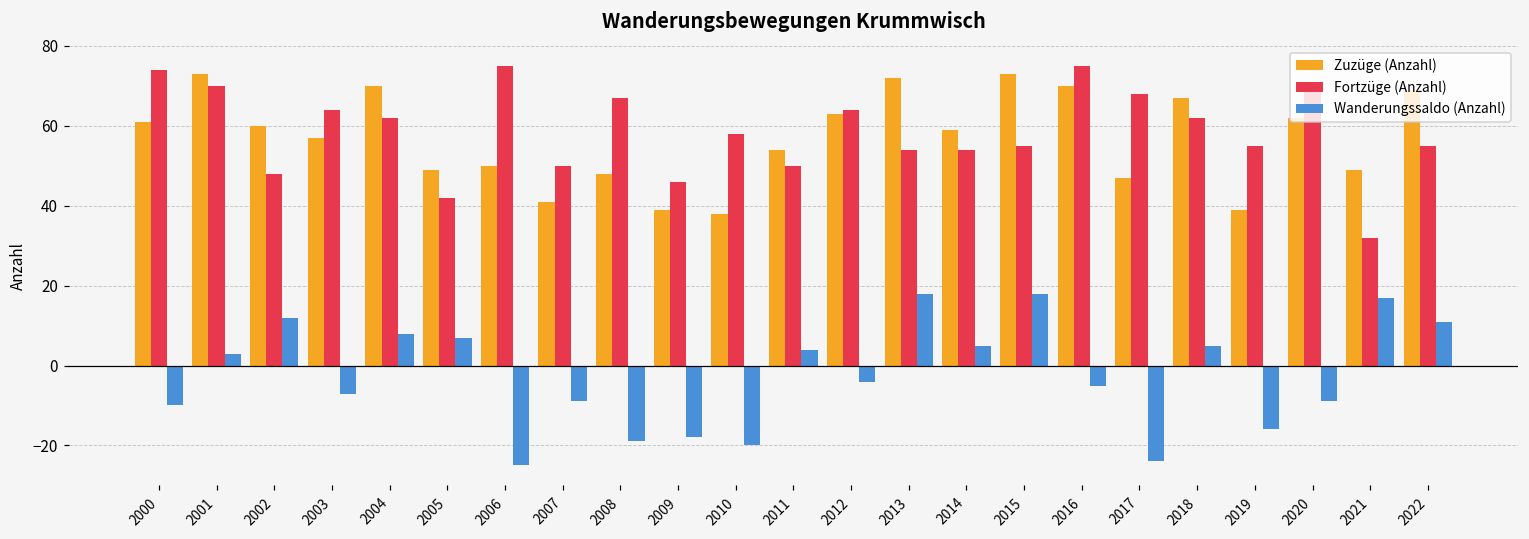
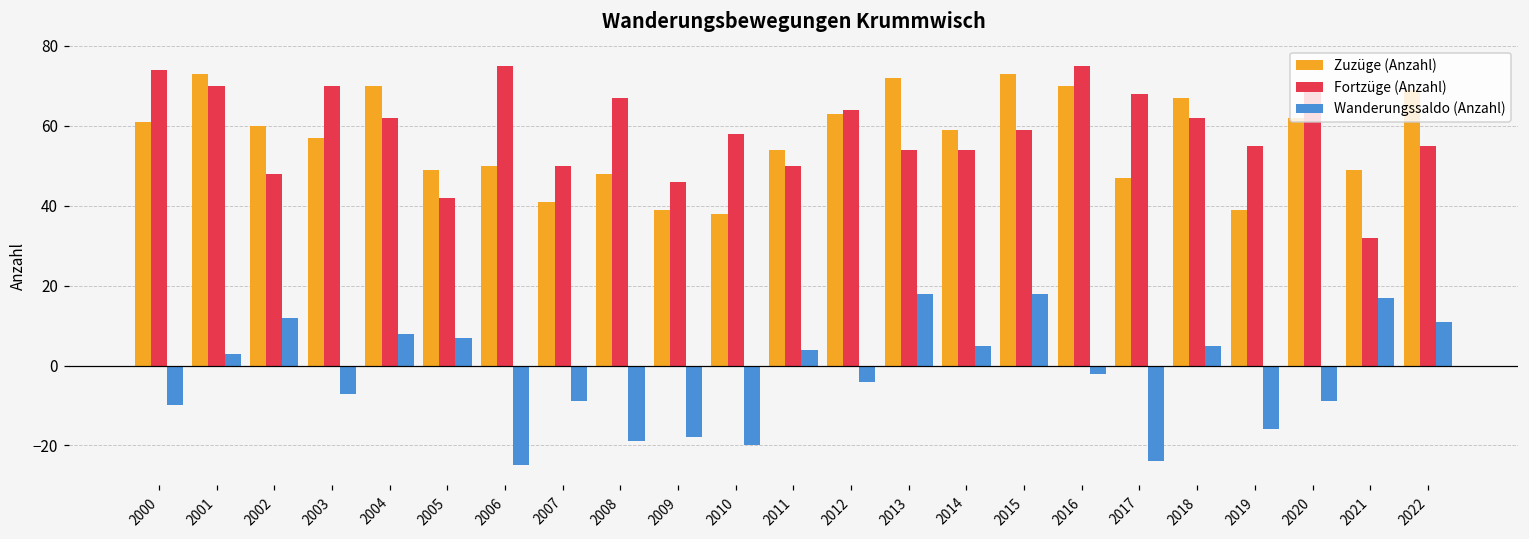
  {
    "Zuzüge (Anzahl)": {
      "2000": 61,
      "2001": 73,
      "2002": 60,
      "2003": 57,
      "2004": 70,
      "2005": 49,
      "2006": 50,
      "2007": 41,
      "2008": 48,
      "2009": 39,
      "2010": 38,
      "2011": 54,
      "2012": 63,
      "2013": 72,
      "2014": 59,
      "2015": 73,
      "2016": 70,
      "2017": 47,
      "2018": 67,
      "2019": 39,
      "2021": 49
    },
    "Fortzüge (Anzahl)": {
      "2000": 74,
      "2001": 70,
      "2002": 48,
-     "2003": 64,
+     "2003": 70,
      "2004": 62,
      "2005": 42,
      "2006": 75,
      "2007": 50,
      "2008": 67,
      "2009": 46,
      "2010": 58,
      "2011": 50,
      "2012": 64,
      "2013": 54,
      "2014": 54,
-     "2015": 55,
+     "2015": 59,
      "2016": 75,
      "2017": 68,
      "2018": 62,
      "2019": 55,
      "2021": 32,
      "2022": 55
    },
    "Wanderungssaldo (Anzahl)": {
      "2000": -10,
      "2001": 3,
      "2002": 12,
      "2003": -7,
      "2004": 8,
      "2005": 7,
      "2006": -25,
      "2007": -9,
      "2008": -19,
      "2009": -18,
      "2010": -20,
      "2011": 4,
      "2012": -4,
      "2013": 18,
      "2014": 5,
      "2015": 18,
-     "2016": -5,
+     "2016": -2,
      "2017": -24,
      "2018": 5,
      "2019": -16,
      "2020": -9,
      "2021": 17,
      "2022": 11
    }
  }
